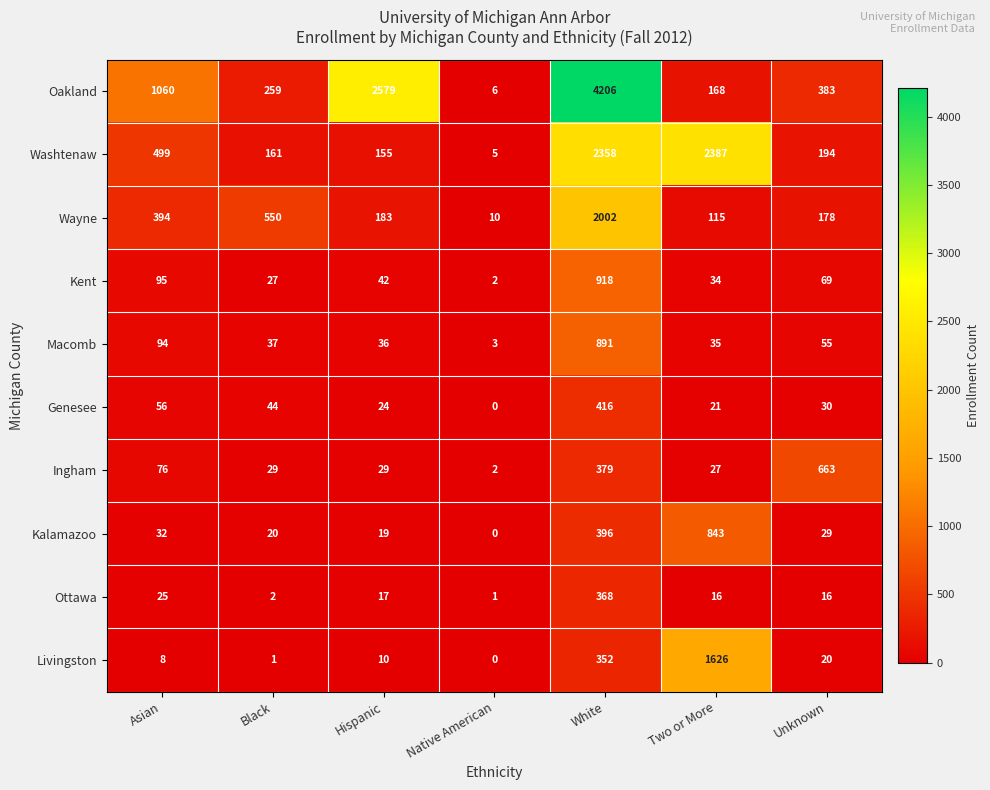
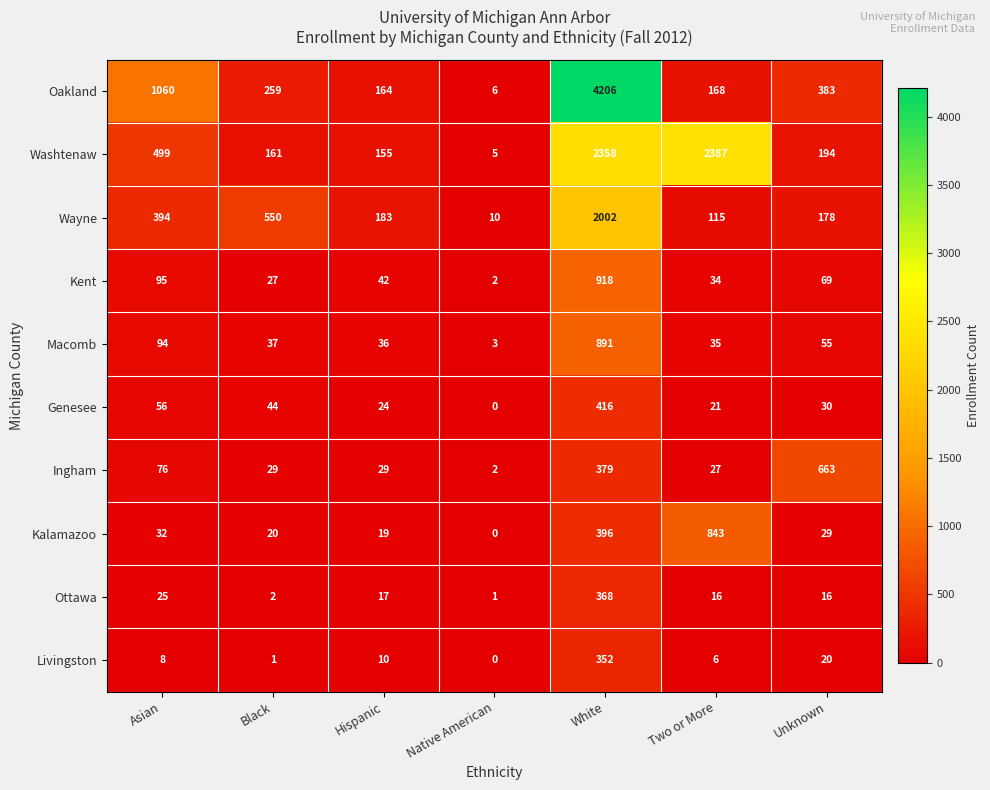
  {
    "Oakland": {
      "Asian": 1060,
      "Black": 259,
-     "Hispanic": 2579,
+     "Hispanic": 164,
      "Native American": 6,
      "White": 4206,
      "Two or More": 168,
      "Unknown": 383
    },
    "Washtenaw": {
      "Asian": 499,
      "Black": 161,
      "Hispanic": 155,
      "Native American": 5,
      "White": 2358,
      "Two or More": 2387,
      "Unknown": 194
    },
    "Wayne": {
      "Asian": 394,
      "Black": 550,
      "Hispanic": 183,
      "Native American": 10,
      "White": 2002,
      "Two or More": 115,
      "Unknown": 178
    },
    "Kent": {
      "Asian": 95,
      "Black": 27,
      "Hispanic": 42,
      "Native American": 2,
      "White": 918,
      "Two or More": 34,
      "Unknown": 69
    },
    "Macomb": {
      "Asian": 94,
      "Black": 37,
      "Hispanic": 36,
      "Native American": 3,
      "White": 891,
      "Two or More": 35,
      "Unknown": 55
    },
    "Genesee": {
      "Asian": 56,
      "Black": 44,
      "Hispanic": 24,
      "Native American": 0,
      "White": 416,
      "Two or More": 21,
      "Unknown": 30
    },
    "Ingham": {
      "Asian": 76,
      "Black": 29,
      "Hispanic": 29,
      "Native American": 2,
      "White": 379,
      "Two or More": 27,
      "Unknown": 663
    },
    "Kalamazoo": {
      "Asian": 32,
      "Black": 20,
      "Hispanic": 19,
      "Native American": 0,
      "White": 396,
      "Two or More": 843,
      "Unknown": 29
    },
    "Ottawa": {
      "Asian": 25,
      "Black": 2,
      "Hispanic": 17,
      "Native American": 1,
      "White": 368,
      "Two or More": 16,
      "Unknown": 16
    },
    "Livingston": {
      "Asian": 8,
      "Black": 1,
      "Hispanic": 10,
      "Native American": 0,
      "White": 352,
-     "Two or More": 1626,
+     "Two or More": 6,
      "Unknown": 20
    }
  }
